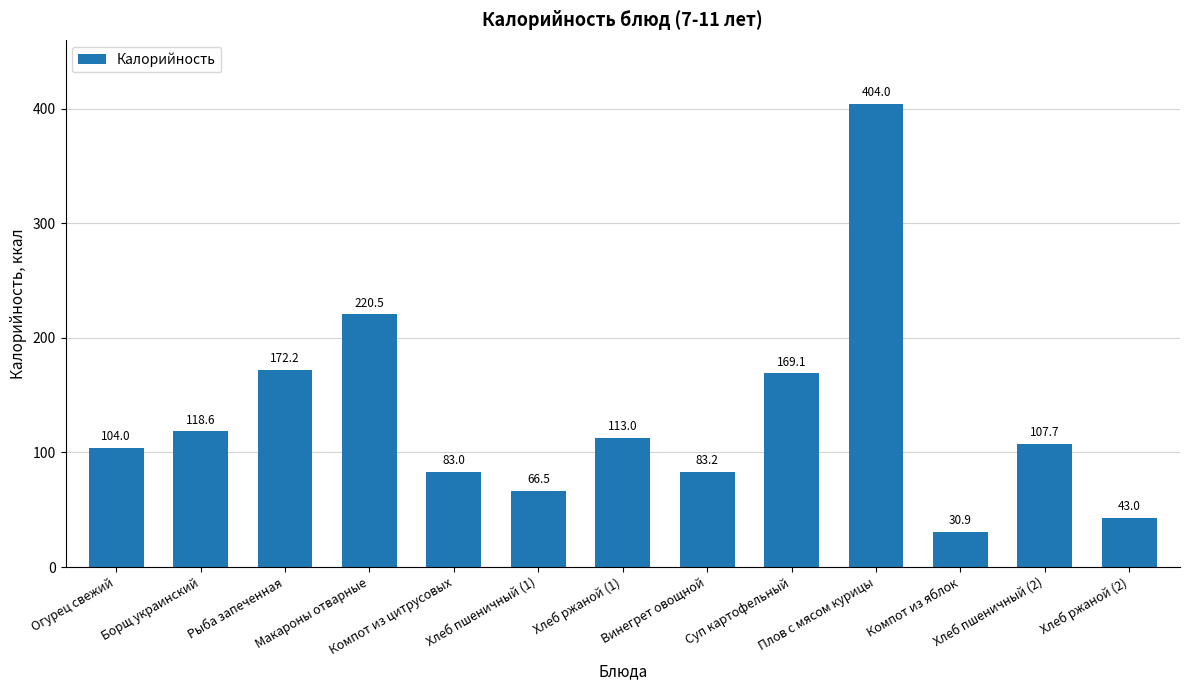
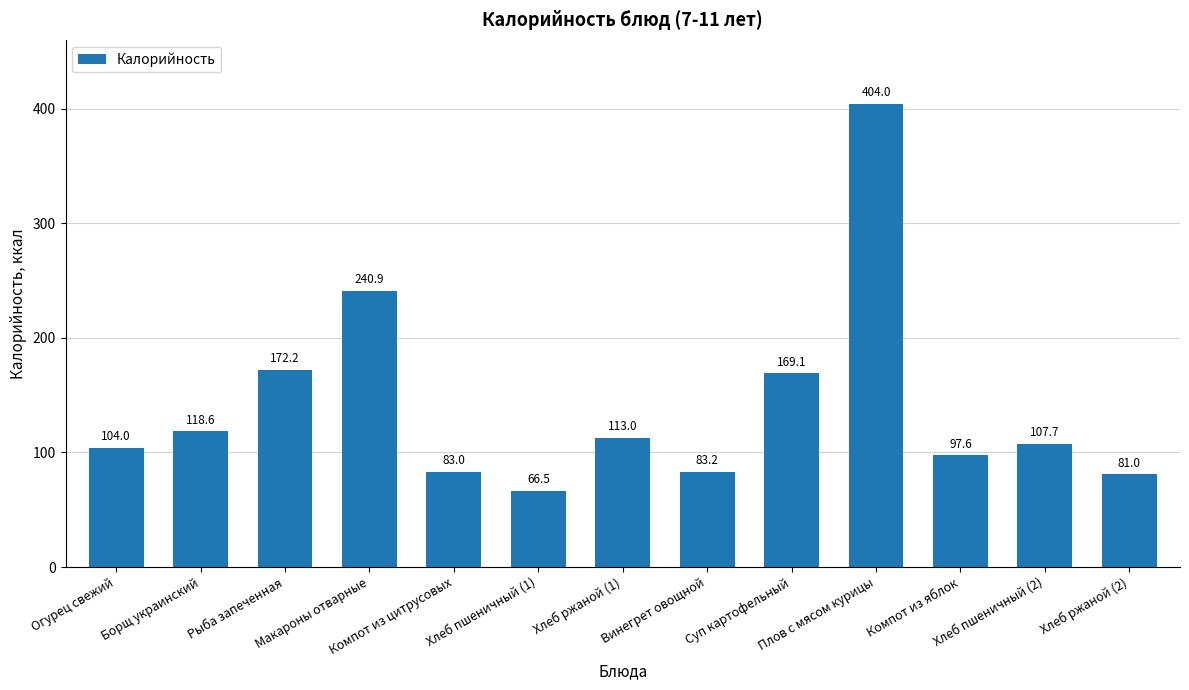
  {
    "Огурец свежий": 104.0,
    "Борщ украинский": 118.6,
    "Рыба запеченная": 172.2,
-   "Макароны отварные": 220.5,
+   "Макароны отварные": 240.9,
    "Компот из цитрусовых": 83.0,
    "Хлеб пшеничный (1)": 66.5,
    "Хлеб ржаной (1)": 113.0,
    "Винегрет овощной": 83.2,
    "Суп картофельный": 169.1,
    "Плов с мясом курицы": 404.0,
-   "Компот из яблок": 30.9,
+   "Компот из яблок": 97.6,
    "Хлеб пшеничный (2)": 107.7,
-   "Хлеб ржаной (2)": 43.0
+   "Хлеб ржаной (2)": 81.0
  }
